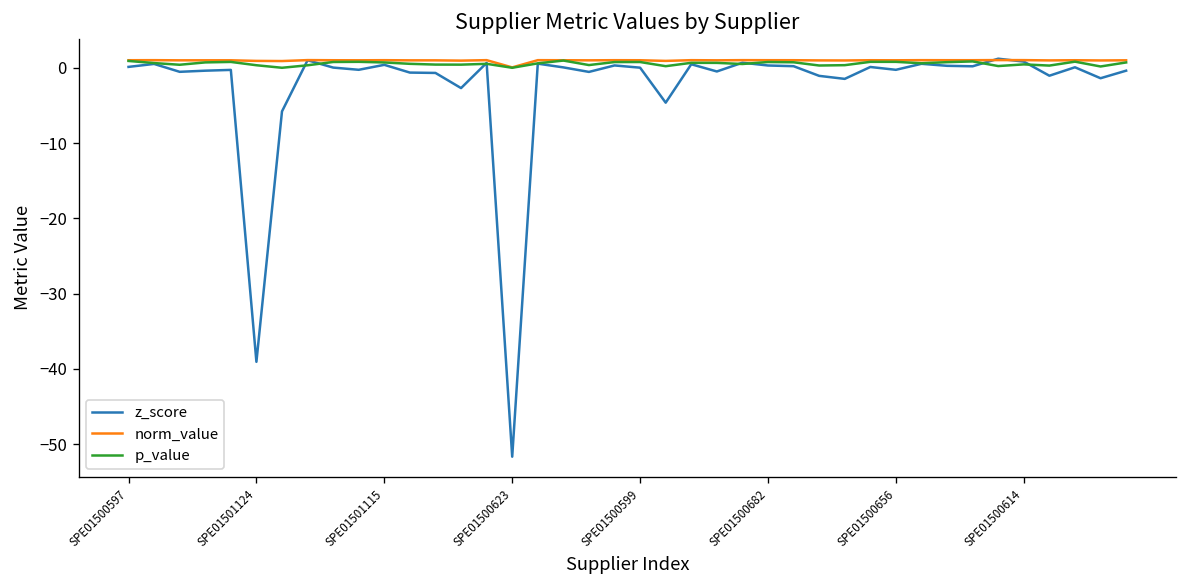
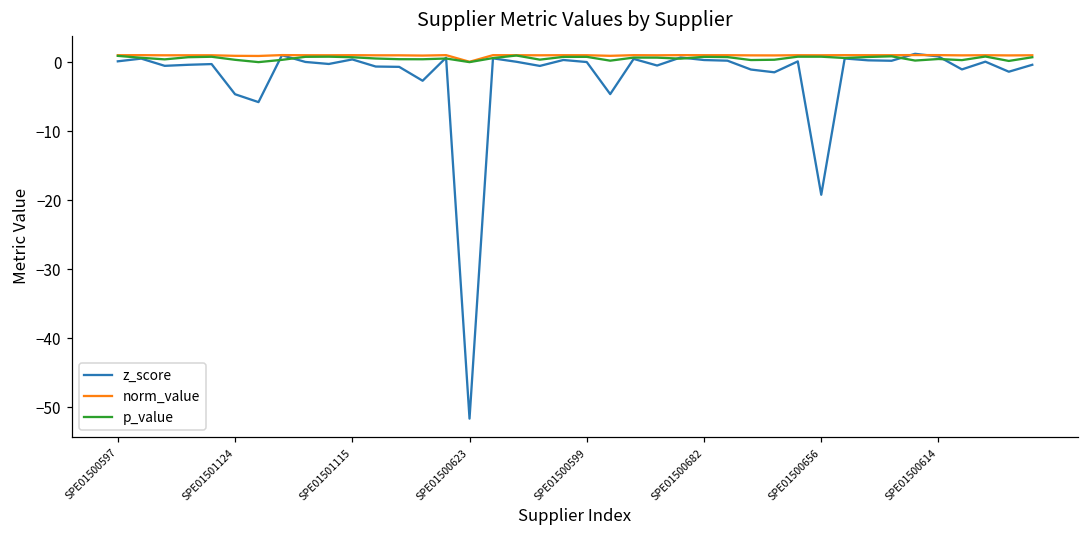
  {
    "z_score": {
      "SPE01500597": 0,
-     "SPE01501124": -39,
+     "SPE01501124": -5,
      "SPE01500623": -52,
      "SPE01500599": 0,
      "SPE01500682": 0,
-     "SPE01500656": 0
+     "SPE01500656": -19
    },
    "norm_value": {
      "SPE01501124": 1
    },
    "p_value": {
      "SPE01501124": 0
    }
  }
